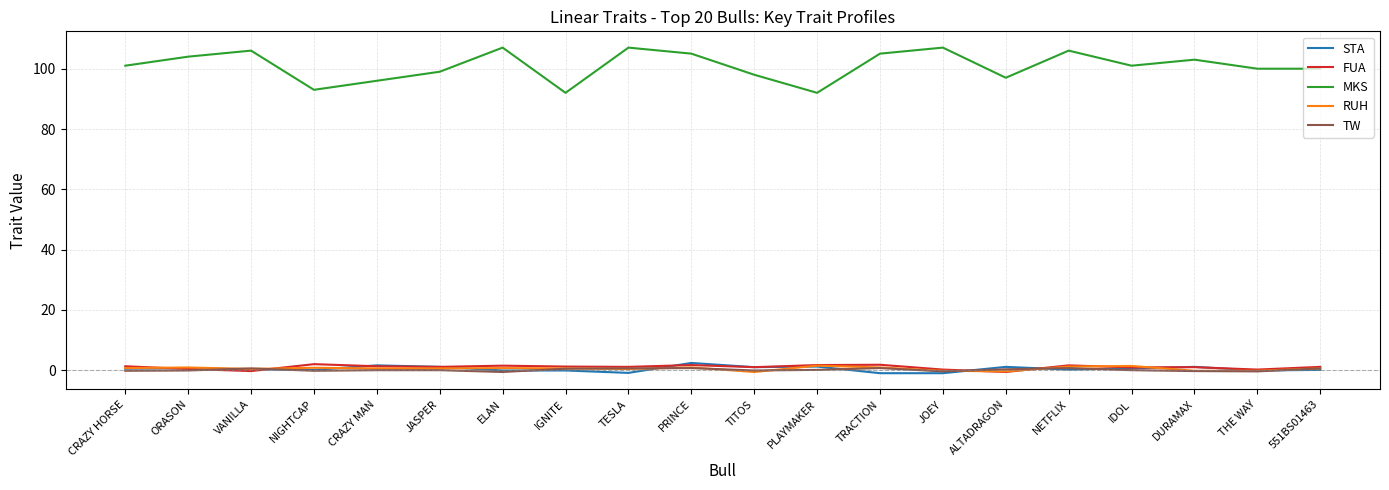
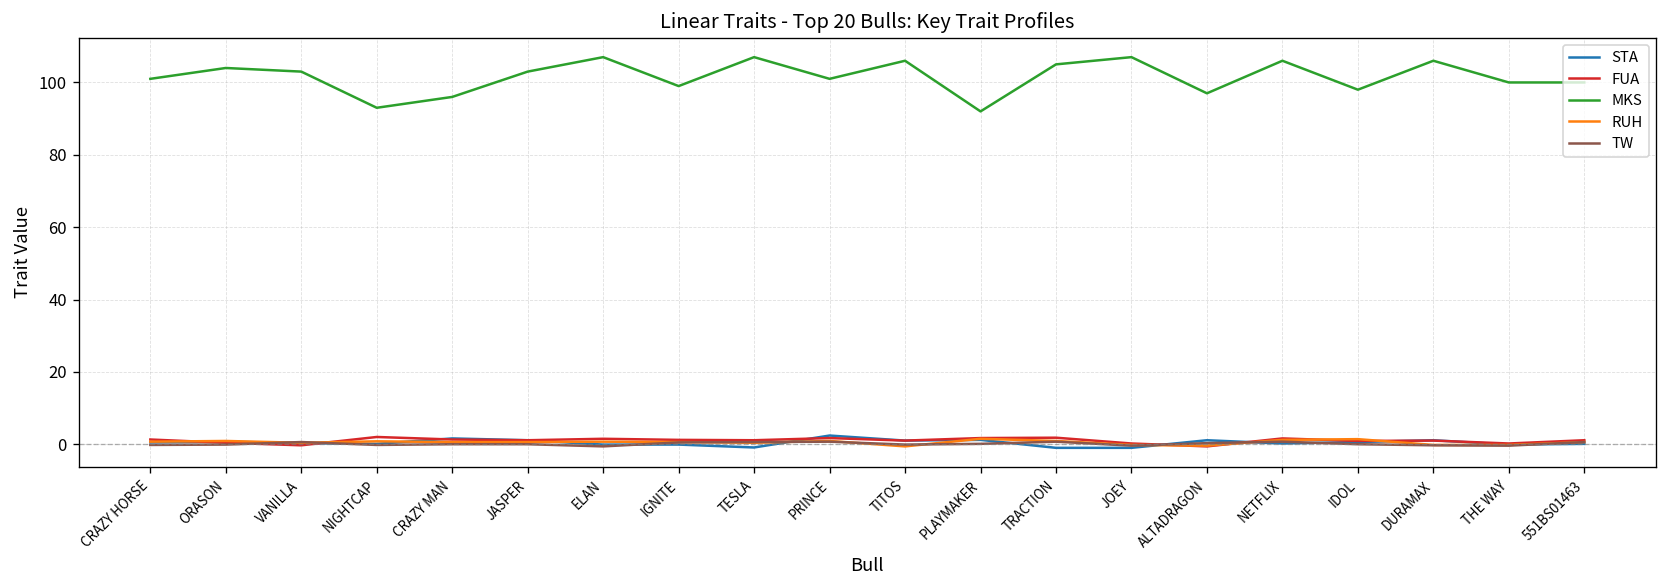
  {
    "STA": {
      "TESLA": -1,
      "TRACTION": -1
    },
    "FUA": {
      "NIGHTCAP": 2,
      "TRACTION": 2
    },
    "MKS": {
      "CRAZY HORSE": 101,
      "ORASON": 104,
-     "VANILLA": 106,
+     "VANILLA": 103,
      "NIGHTCAP": 93,
      "CRAZY MAN": 96,
-     "JASPER": 99,
+     "JASPER": 103,
      "ELAN": 107,
-     "IGNITE": 92,
+     "IGNITE": 99,
      "TESLA": 107,
-     "PRINCE": 105,
-     "TITOS": 98,
+     "PRINCE": 101,
+     "TITOS": 106,
      "PLAYMAKER": 92,
      "TRACTION": 105,
      "JOEY": 107,
      "ALTADRAGON": 97,
      "NETFLIX": 106,
-     "IDOL": 101,
-     "DURAMAX": 103,
+     "IDOL": 98,
+     "DURAMAX": 106,
      "THE WAY": 100
    },
    "TW": {
      "PLAYMAKER": 0
    }
  }
